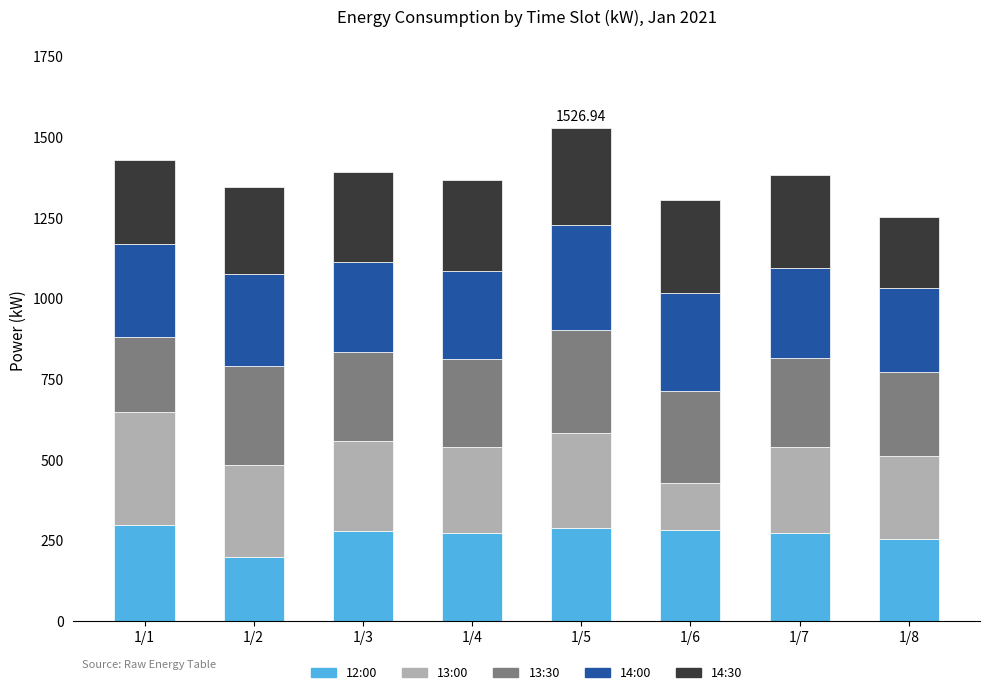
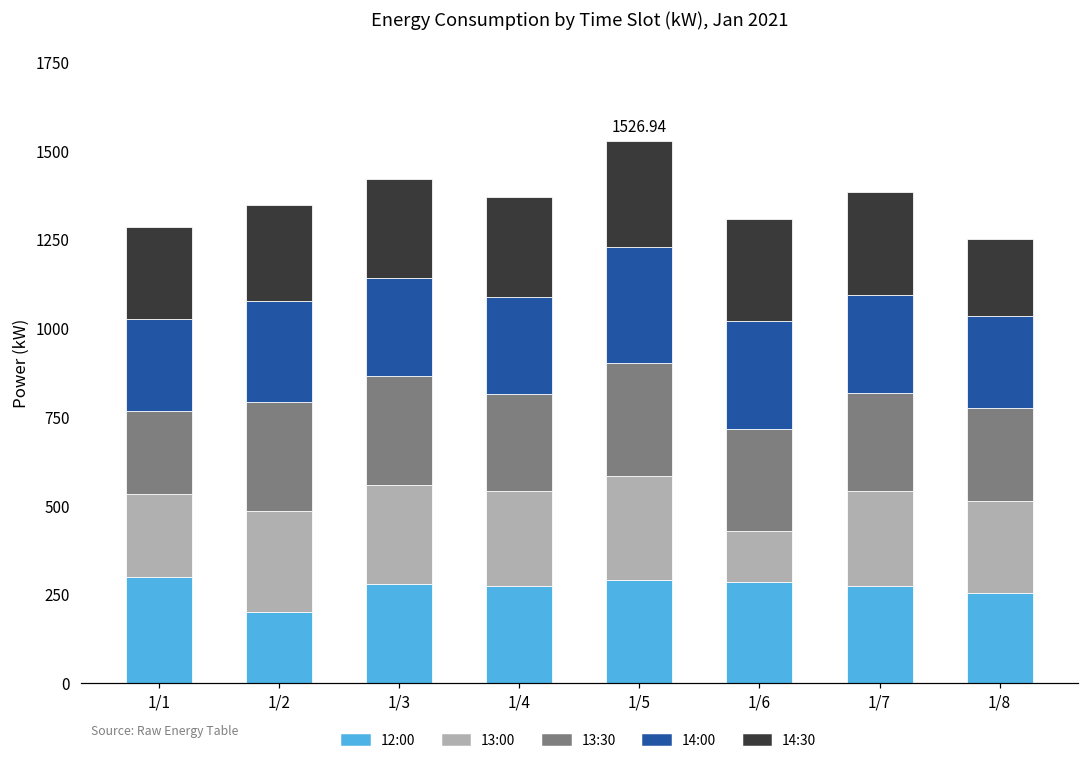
  {
    "12:00": {
      "1/1": 300,
      "1/2": 200,
      "1/3": 280,
      "1/4": 270,
      "1/5": 290,
      "1/6": 280,
      "1/7": 270,
      "1/8": 250
    },
    "13:00": {
-     "1/1": 350,
+     "1/1": 230,
      "1/2": 280,
      "1/3": 280,
      "1/4": 270,
      "1/5": 290,
      "1/6": 140,
      "1/7": 270,
      "1/8": 260
    },
    "13:30": {
      "1/1": 230,
      "1/2": 310,
-     "1/3": 280,
+     "1/3": 310,
      "1/4": 270,
      "1/5": 320,
      "1/6": 290,
      "1/7": 270,
      "1/8": 260
    },
    "14:00": {
-     "1/1": 290,
+     "1/1": 260,
      "1/2": 290,
      "1/3": 280,
      "1/4": 270,
      "1/5": 330,
      "1/6": 300,
      "1/7": 280,
      "1/8": 260
    },
    "14:30": {
      "1/1": 260,
      "1/2": 270,
      "1/3": 280,
      "1/4": 280,
      "1/6": 290,
      "1/7": 290,
      "1/8": 220
    }
  }
